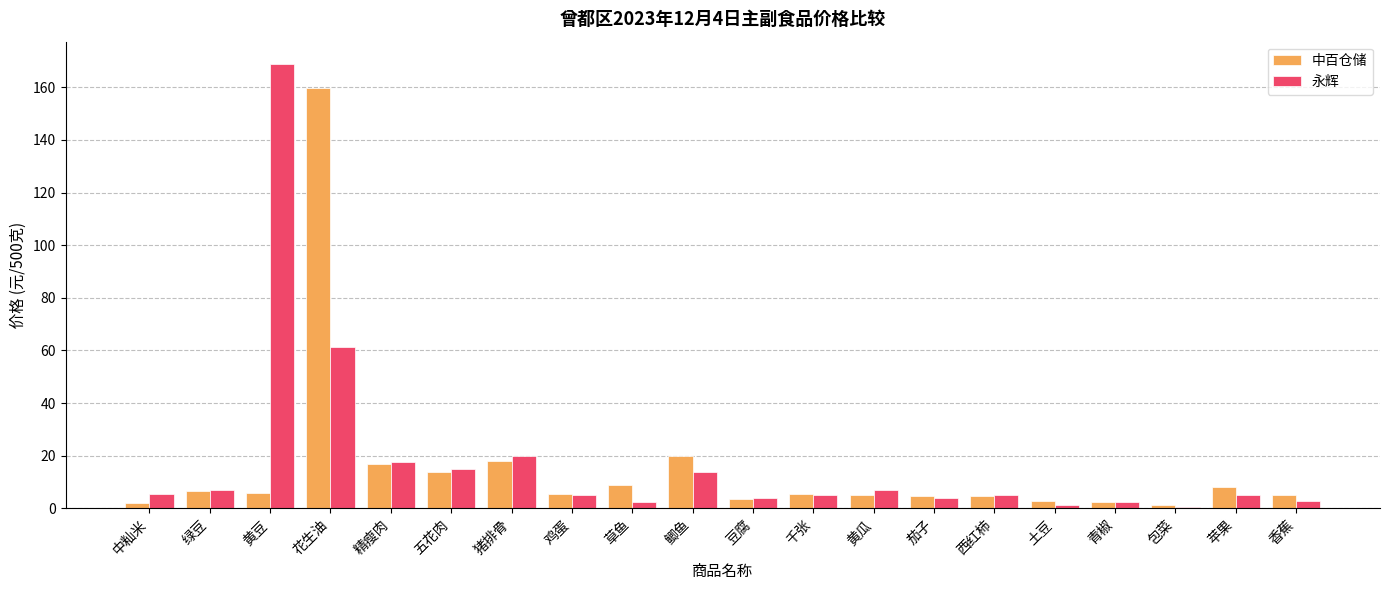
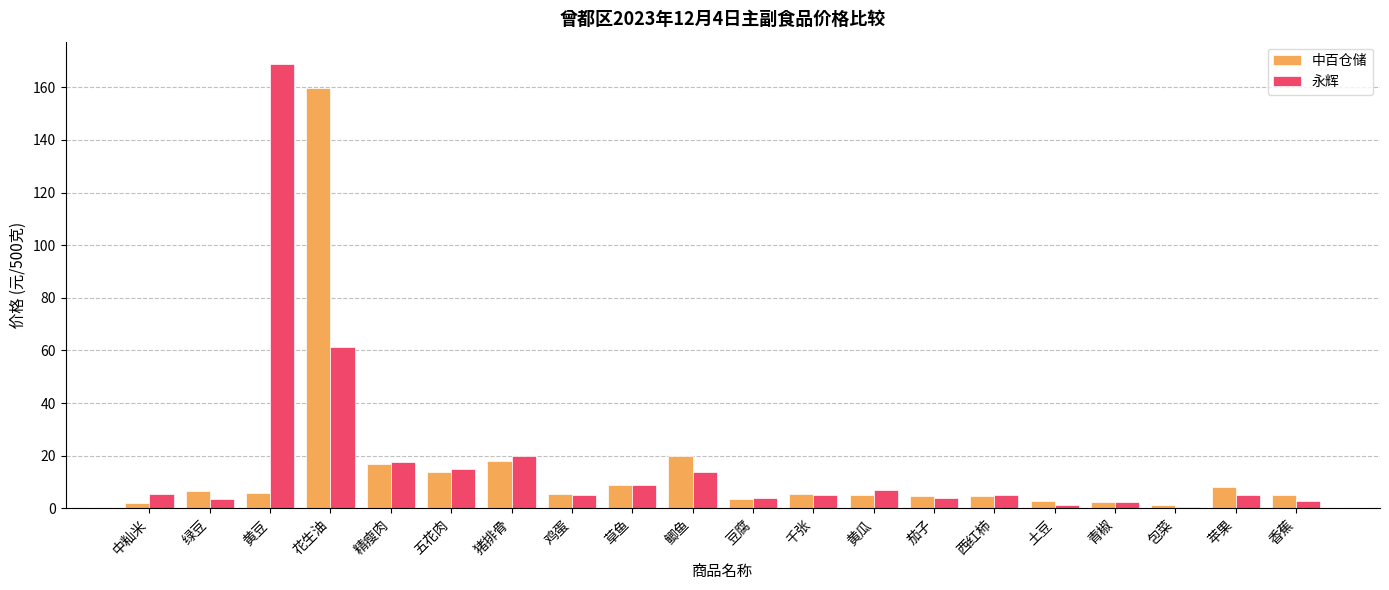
  {
    "中百仓储": {
      "中籼米": 2,
      "绿豆": 7,
      "黄豆": 6,
      "花生油": 160,
      "精瘦肉": 17,
      "五花肉": 14,
      "猪排骨": 18,
      "鸡蛋": 6,
      "草鱼": 9,
      "鲫鱼": 20,
      "豆腐": 3,
      "千张": 5,
      "黄瓜": 5,
      "茄子": 5,
      "西红柿": 5,
      "土豆": 3,
      "青椒": 3,
      "包菜": 1,
      "苹果": 8,
      "香蕉": 5
    },
    "永辉": {
      "中籼米": 6,
-     "绿豆": 7,
+     "绿豆": 4,
      "黄豆": 169,
      "花生油": 61,
      "精瘦肉": 18,
      "五花肉": 15,
      "猪排骨": 20,
      "鸡蛋": 5,
-     "草鱼": 3,
+     "草鱼": 9,
      "鲫鱼": 14,
      "豆腐": 4,
      "千张": 5,
      "黄瓜": 7,
      "茄子": 4,
      "西红柿": 5,
      "土豆": 1,
      "青椒": 3,
      "苹果": 5,
      "香蕉": 3
    }
  }
